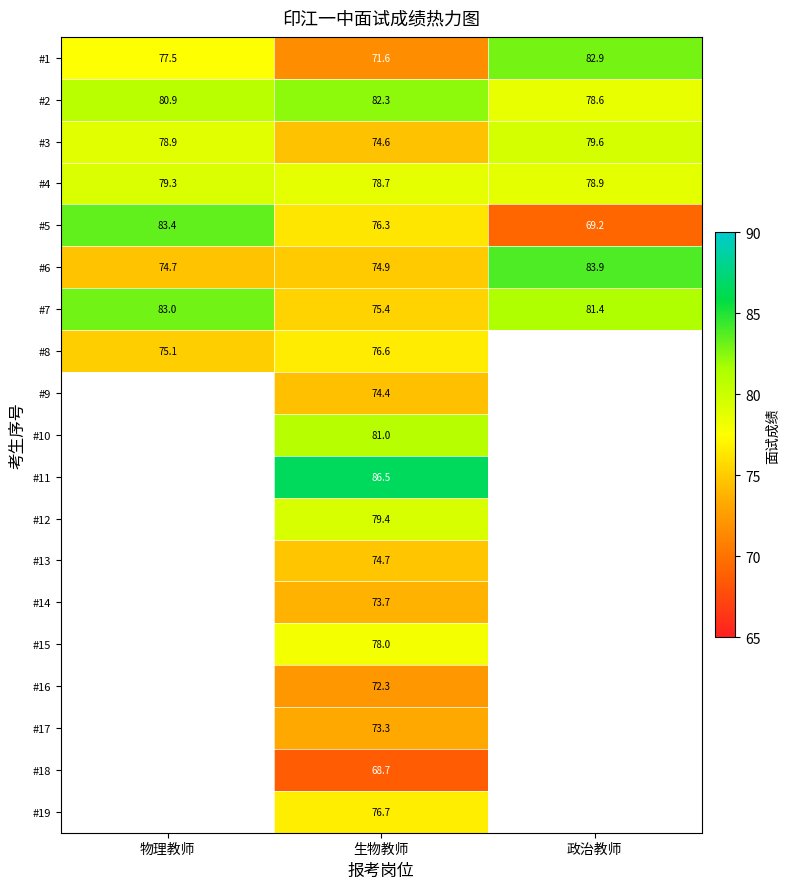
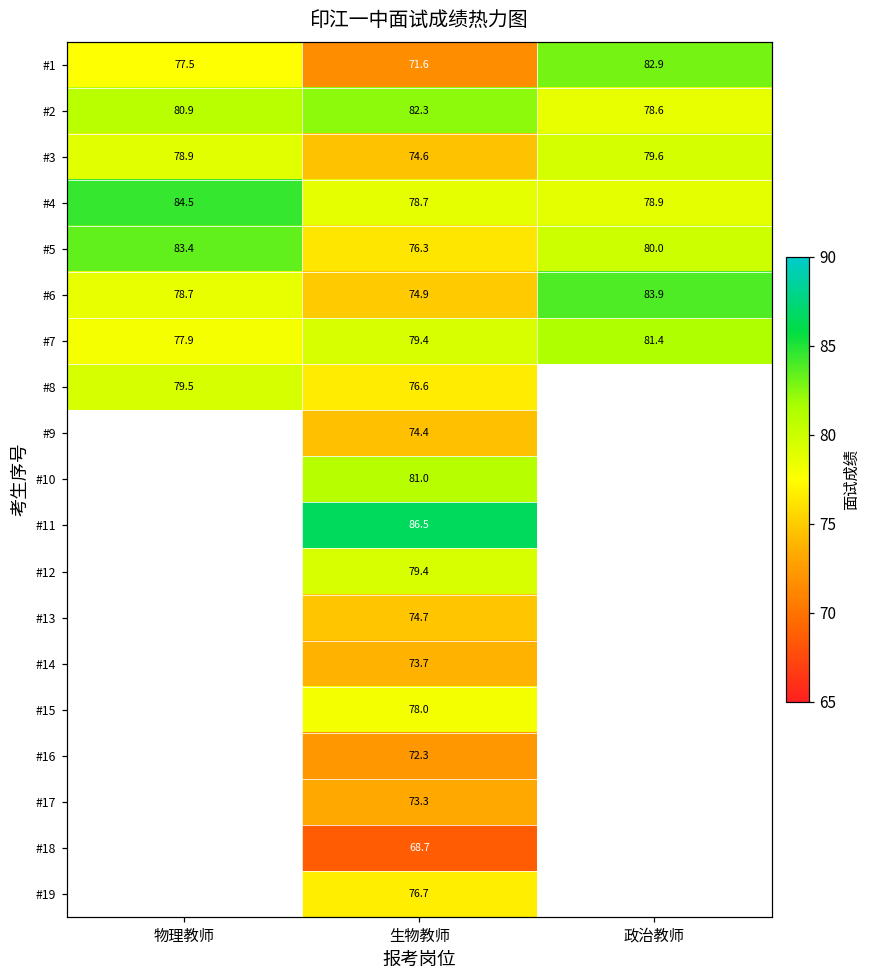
  {
    "#1": {
      "物理教师": 77.5,
      "生物教师": 71.6,
      "政治教师": 82.9
    },
    "#2": {
      "物理教师": 80.9,
      "生物教师": 82.3,
      "政治教师": 78.6
    },
    "#3": {
      "物理教师": 78.9,
      "生物教师": 74.6,
      "政治教师": 79.6
    },
    "#4": {
-     "物理教师": 79.3,
+     "物理教师": 84.5,
      "生物教师": 78.7,
      "政治教师": 78.9
    },
    "#5": {
      "物理教师": 83.4,
      "生物教师": 76.3,
-     "政治教师": 69.2
+     "政治教师": 80.0
    },
    "#6": {
-     "物理教师": 74.7,
+     "物理教师": 78.7,
      "生物教师": 74.9,
      "政治教师": 83.9
    },
    "#7": {
-     "物理教师": 83.0,
-     "生物教师": 75.4,
+     "物理教师": 77.9,
+     "生物教师": 79.4,
      "政治教师": 81.4
    },
    "#8": {
-     "物理教师": 75.1,
+     "物理教师": 79.5,
      "生物教师": 76.6
    },
    "#9": {
      "生物教师": 74.4
    },
    "#10": {
      "生物教师": 81.0
    },
    "#11": {
      "生物教师": 86.5
    },
    "#12": {
      "生物教师": 79.4
    },
    "#13": {
      "生物教师": 74.7
    },
    "#14": {
      "生物教师": 73.7
    },
    "#15": {
      "生物教师": 78.0
    },
    "#16": {
      "生物教师": 72.3
    },
    "#17": {
      "生物教师": 73.3
    },
    "#18": {
      "生物教师": 68.7
    },
    "#19": {
      "生物教师": 76.7
    }
  }
